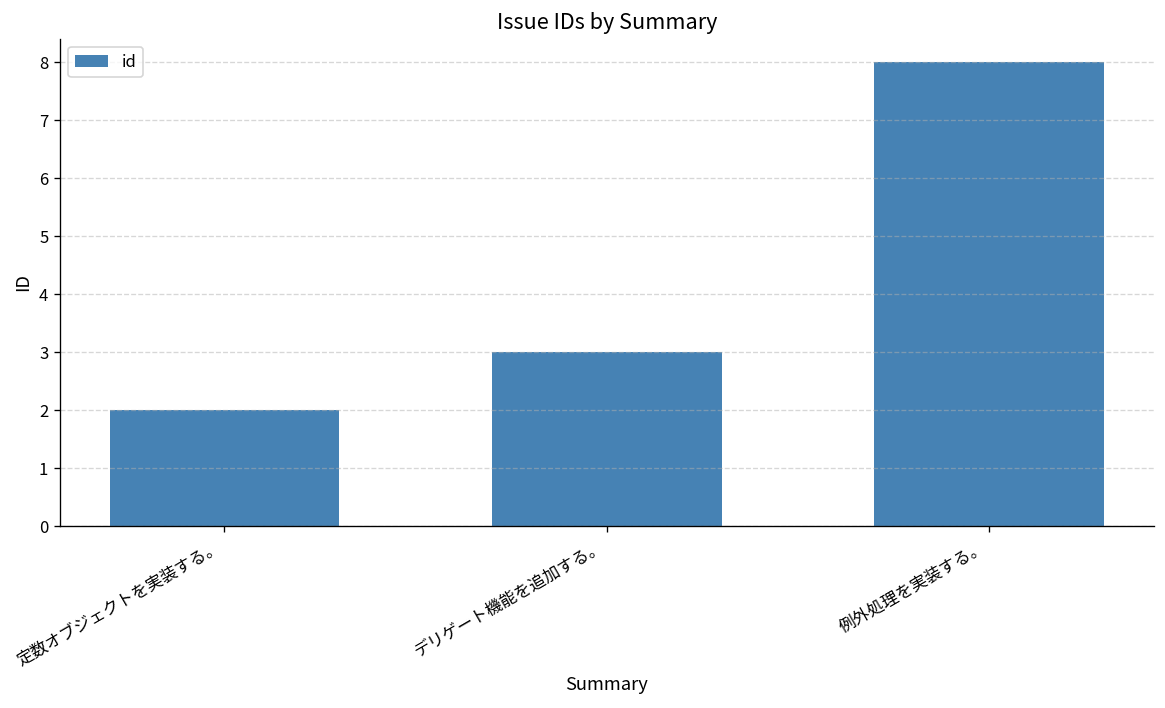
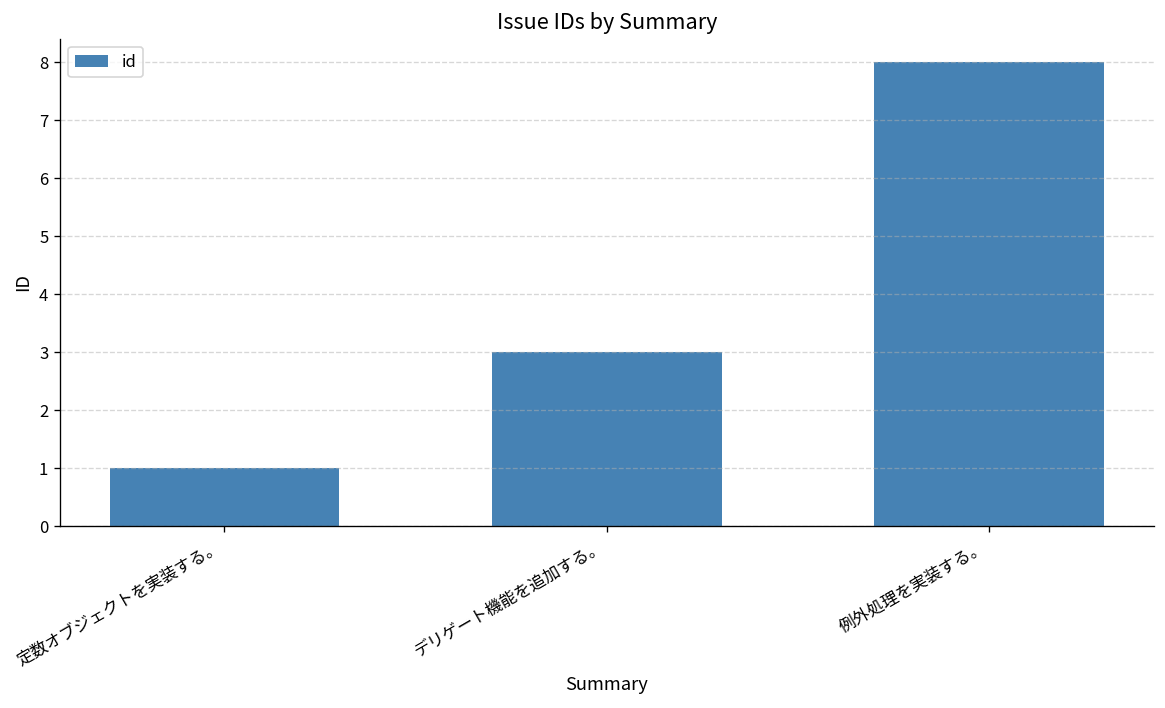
  {
-   "定数オブジェクトを実装する。": 2,
+   "定数オブジェクトを実装する。": 1,
    "デリゲート機能を追加する。": 3,
    "例外処理を実装する。": 8
  }
